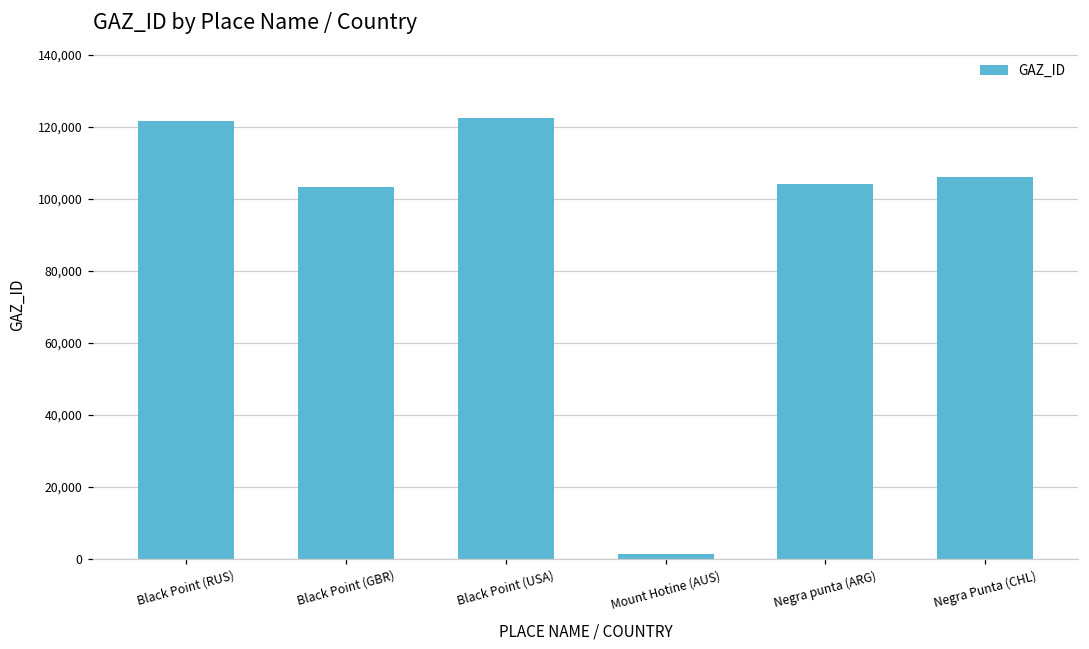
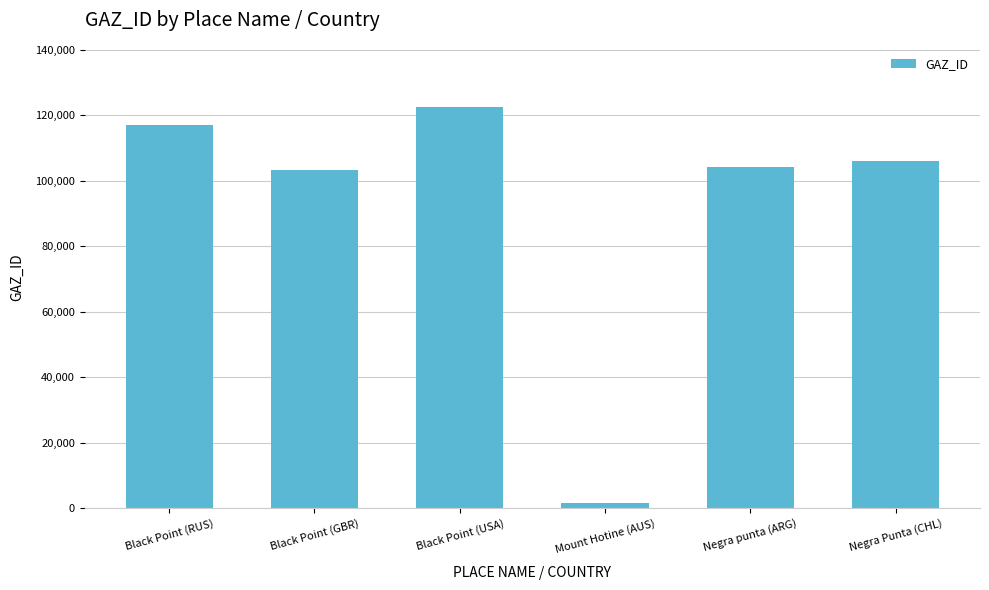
  {
-   "Black Point (RUS)": "122,000",
+   "Black Point (RUS)": "117,000",
    "Black Point (GBR)": "103,000",
    "Black Point (USA)": "123,000",
    "Mount Hotine (AUS)": "1,000",
    "Negra punta (ARG)": "104,000",
    "Negra Punta (CHL)": "106,000"
  }
